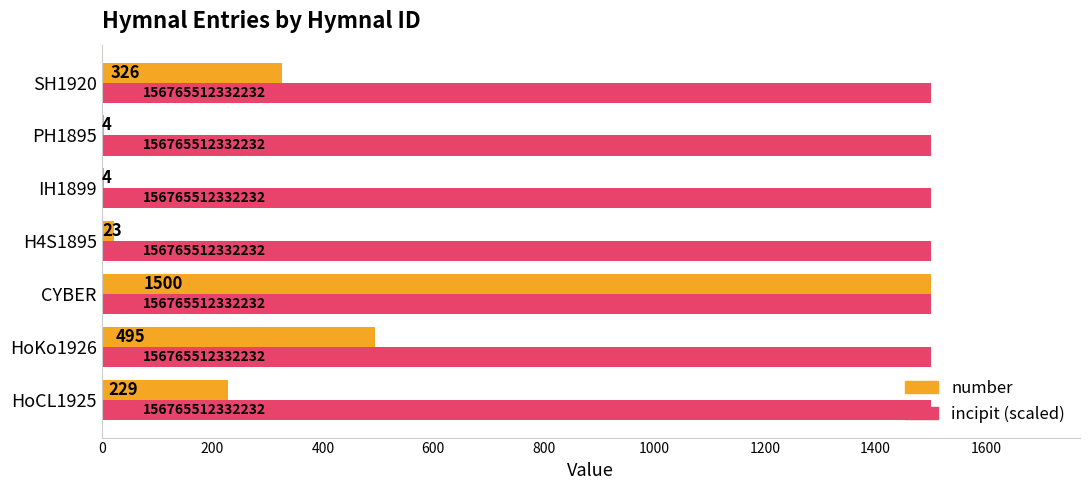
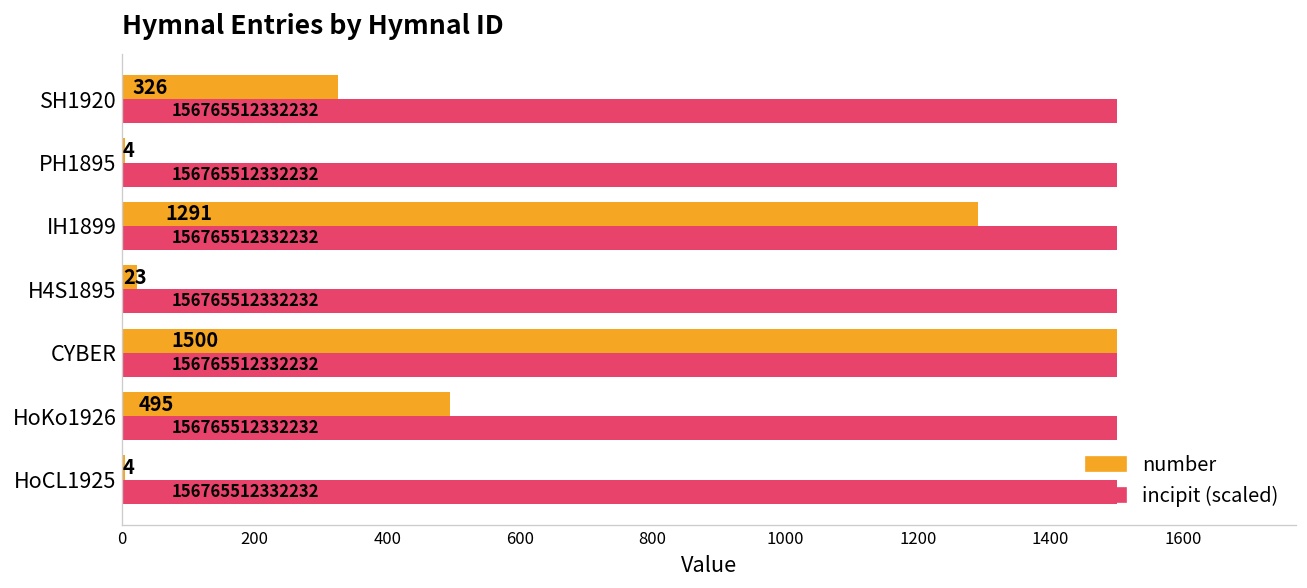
  {
    "number": {
      "SH1920": 326,
      "PH1895": 4,
-     "IH1899": 4,
+     "IH1899": 1291,
      "H4S1895": 23,
      "CYBER": 1500,
      "HoKo1926": 495,
-     "HoCL1925": 229
+     "HoCL1925": 4
    }
  }
